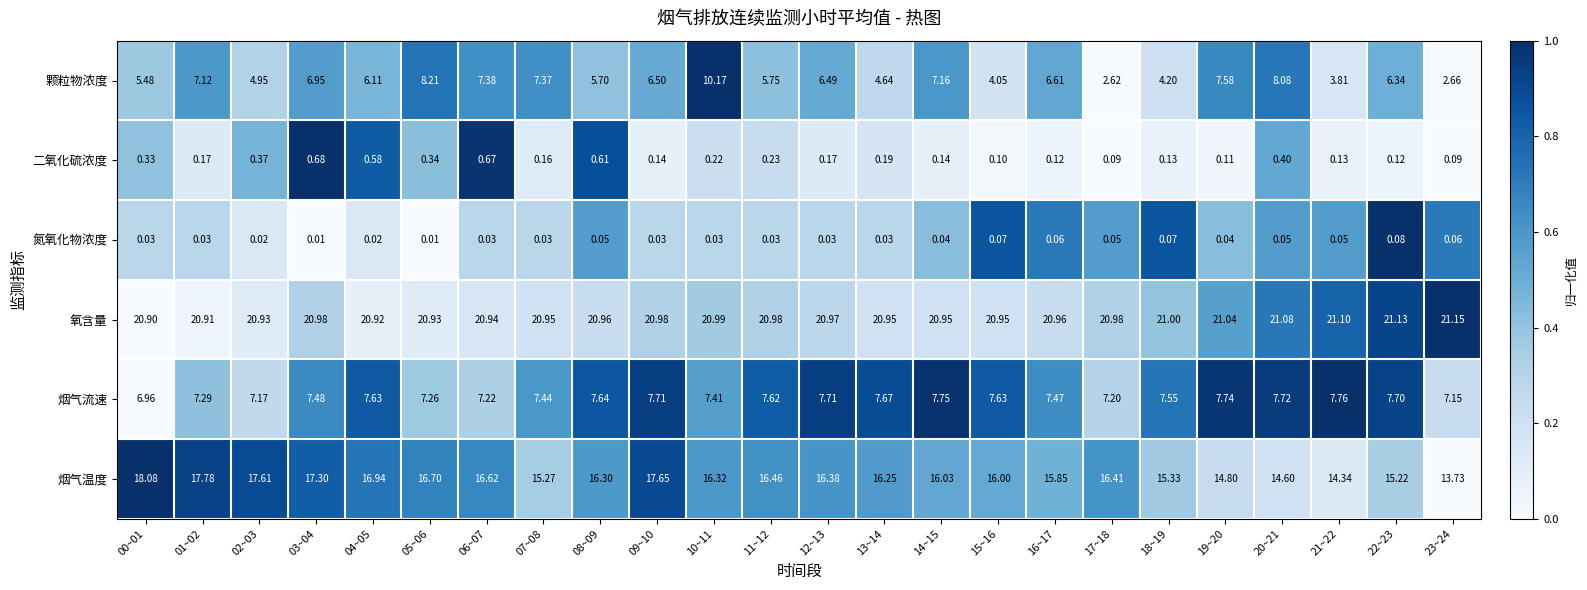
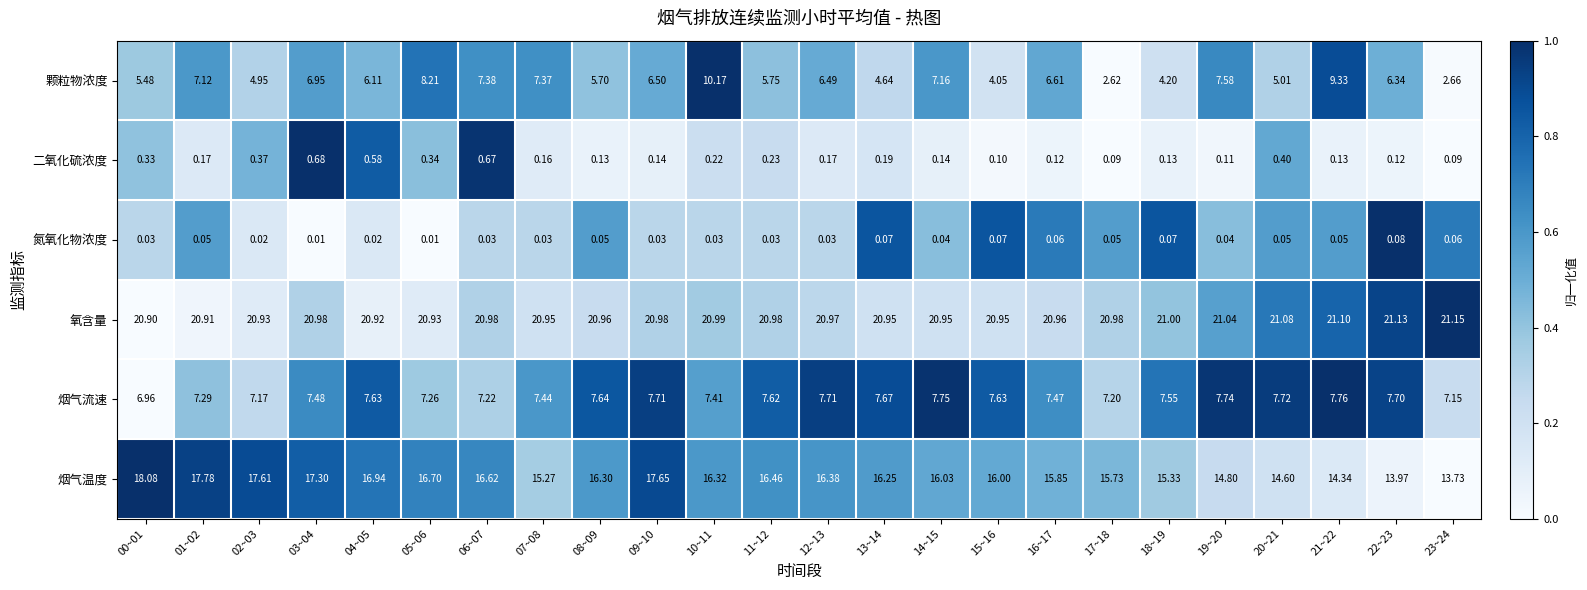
  {
    "颗粒物浓度": {
      "00~01": 5.48,
      "01~02": 7.12,
      "02~03": 4.95,
      "03~04": 6.95,
      "04~05": 6.11,
      "05~06": 8.21,
      "06~07": 7.38,
      "07~08": 7.37,
      "08~09": 5.70,
      "09~10": 6.50,
      "10~11": 10.17,
      "11~12": 5.75,
      "12~13": 6.49,
      "13~14": 4.64,
      "14~15": 7.16,
      "15~16": 4.05,
      "16~17": 6.61,
      "17~18": 2.62,
      "18~19": 4.20,
      "19~20": 7.58,
-     "20~21": 8.08,
-     "21~22": 3.81,
+     "20~21": 5.01,
+     "21~22": 9.33,
      "22~23": 6.34,
      "23~24": 2.66
    },
    "二氧化硫浓度": {
      "00~01": 0.33,
      "01~02": 0.17,
      "02~03": 0.37,
      "03~04": 0.68,
      "04~05": 0.58,
      "05~06": 0.34,
      "06~07": 0.67,
      "07~08": 0.16,
-     "08~09": 0.61,
+     "08~09": 0.13,
      "09~10": 0.14,
      "10~11": 0.22,
      "11~12": 0.23,
      "12~13": 0.17,
      "13~14": 0.19,
      "14~15": 0.14,
      "15~16": 0.10,
      "16~17": 0.12,
      "17~18": 0.09,
      "18~19": 0.13,
      "19~20": 0.11,
      "20~21": 0.40,
      "21~22": 0.13,
      "22~23": 0.12,
      "23~24": 0.09
    },
    "氮氧化物浓度": {
      "00~01": 0.03,
-     "01~02": 0.03,
+     "01~02": 0.05,
      "02~03": 0.02,
      "03~04": 0.01,
      "04~05": 0.02,
      "05~06": 0.01,
      "06~07": 0.03,
      "07~08": 0.03,
      "08~09": 0.05,
      "09~10": 0.03,
      "10~11": 0.03,
      "11~12": 0.03,
      "12~13": 0.03,
-     "13~14": 0.03,
+     "13~14": 0.07,
      "14~15": 0.04,
      "15~16": 0.07,
      "16~17": 0.06,
      "17~18": 0.05,
      "18~19": 0.07,
      "19~20": 0.04,
      "20~21": 0.05,
      "21~22": 0.05,
      "22~23": 0.08,
      "23~24": 0.06
    },
    "氧含量": {
      "00~01": 20.90,
      "01~02": 20.91,
      "02~03": 20.93,
      "03~04": 20.98,
      "04~05": 20.92,
      "05~06": 20.93,
-     "06~07": 20.94,
+     "06~07": 20.98,
      "07~08": 20.95,
      "08~09": 20.96,
      "09~10": 20.98,
      "10~11": 20.99,
      "11~12": 20.98,
      "12~13": 20.97,
      "13~14": 20.95,
      "14~15": 20.95,
      "15~16": 20.95,
      "16~17": 20.96,
      "17~18": 20.98,
      "18~19": 21.00,
      "19~20": 21.04,
      "20~21": 21.08,
      "21~22": 21.10,
      "22~23": 21.13,
      "23~24": 21.15
    },
    "烟气流速": {
      "00~01": 6.96,
      "01~02": 7.29,
      "02~03": 7.17,
      "03~04": 7.48,
      "04~05": 7.63,
      "05~06": 7.26,
      "06~07": 7.22,
      "07~08": 7.44,
      "08~09": 7.64,
      "09~10": 7.71,
      "10~11": 7.41,
      "11~12": 7.62,
      "12~13": 7.71,
      "13~14": 7.67,
      "14~15": 7.75,
      "15~16": 7.63,
      "16~17": 7.47,
      "17~18": 7.20,
      "18~19": 7.55,
      "19~20": 7.74,
      "20~21": 7.72,
      "21~22": 7.76,
      "22~23": 7.70,
      "23~24": 7.15
    },
    "烟气温度": {
      "00~01": 18.08,
      "01~02": 17.78,
      "02~03": 17.61,
      "03~04": 17.30,
      "04~05": 16.94,
      "05~06": 16.70,
      "06~07": 16.62,
      "07~08": 15.27,
      "08~09": 16.30,
      "09~10": 17.65,
      "10~11": 16.32,
      "11~12": 16.46,
      "12~13": 16.38,
      "13~14": 16.25,
      "14~15": 16.03,
      "15~16": 16.00,
      "16~17": 15.85,
-     "17~18": 16.41,
+     "17~18": 15.73,
      "18~19": 15.33,
      "19~20": 14.80,
      "20~21": 14.60,
      "21~22": 14.34,
-     "22~23": 15.22,
+     "22~23": 13.97,
      "23~24": 13.73
    }
  }
